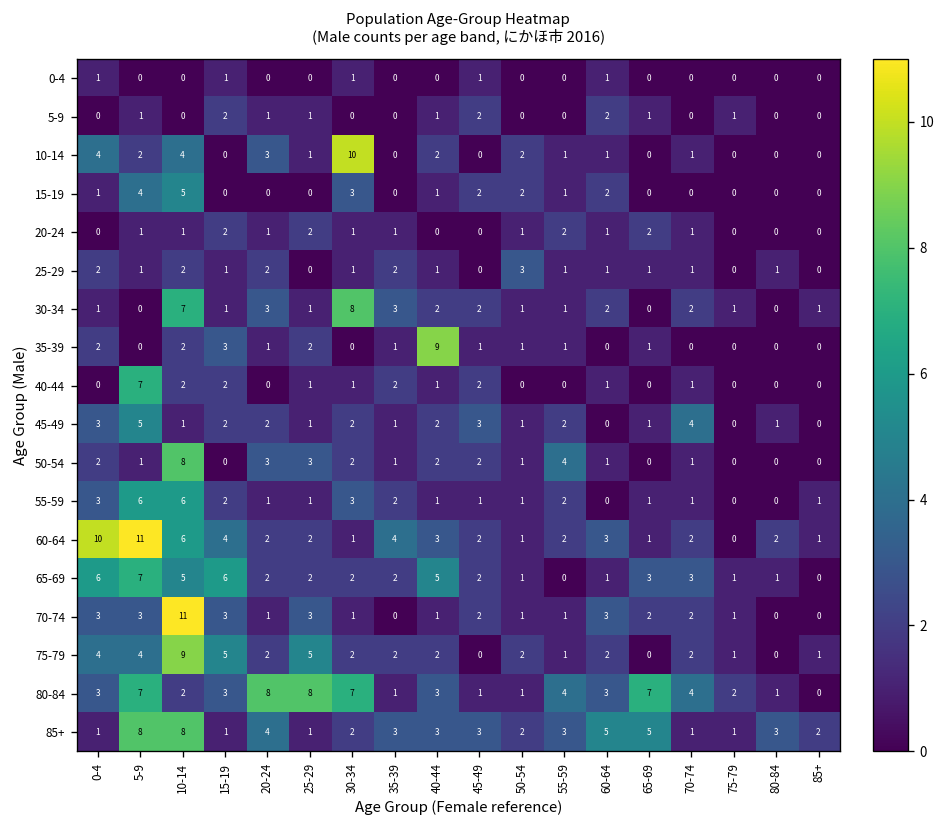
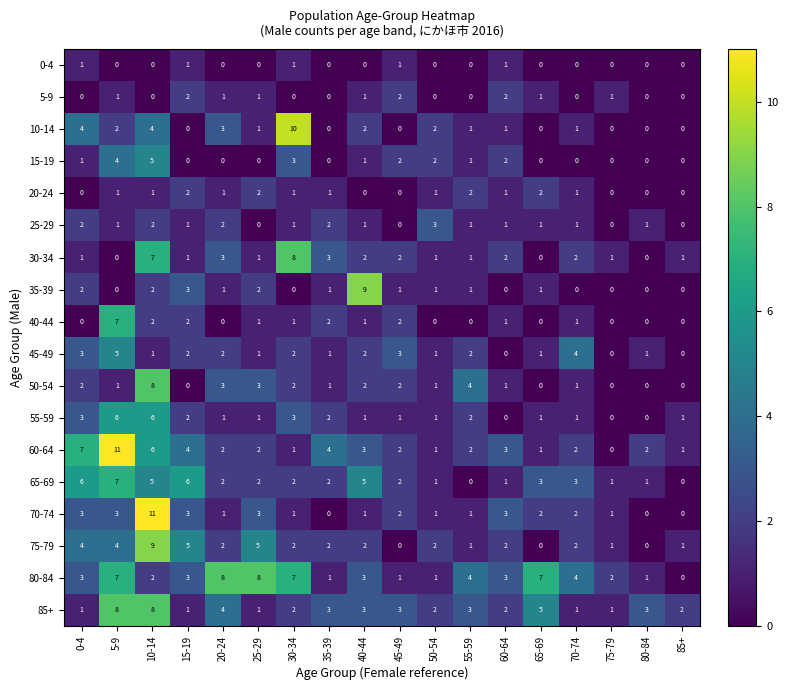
  {
    "60-64": {
-     "0-4": 10,
+     "0-4": 7,
      "5-9": 11,
      "10-14": 6,
      "15-19": 4,
      "20-24": 2,
      "25-29": 2,
      "30-34": 1,
      "35-39": 4,
      "40-44": 3,
      "45-49": 2,
      "50-54": 1,
      "55-59": 2,
      "60-64": 3,
      "65-69": 1,
      "70-74": 2,
      "75-79": 0,
      "80-84": 2,
      "85+": 1
    },
    "85+": {
      "0-4": 1,
      "5-9": 8,
      "10-14": 8,
      "15-19": 1,
      "20-24": 4,
      "25-29": 1,
      "30-34": 2,
      "35-39": 3,
      "40-44": 3,
      "45-49": 3,
      "50-54": 2,
      "55-59": 3,
-     "60-64": 5,
+     "60-64": 2,
      "65-69": 5,
      "70-74": 1,
      "75-79": 1,
      "80-84": 3,
      "85+": 2
    }
  }
